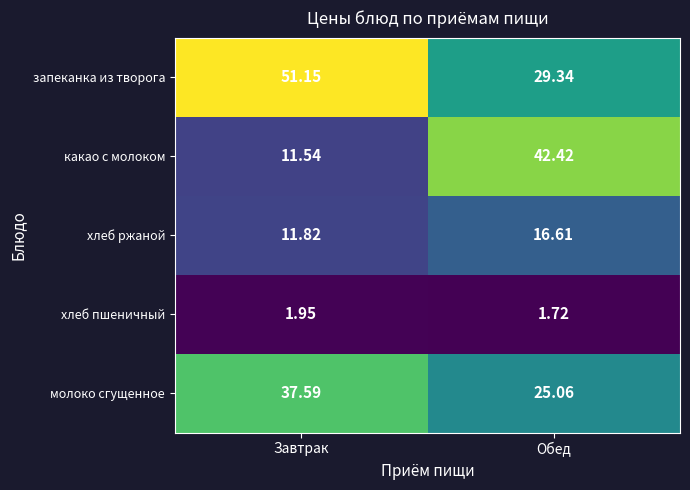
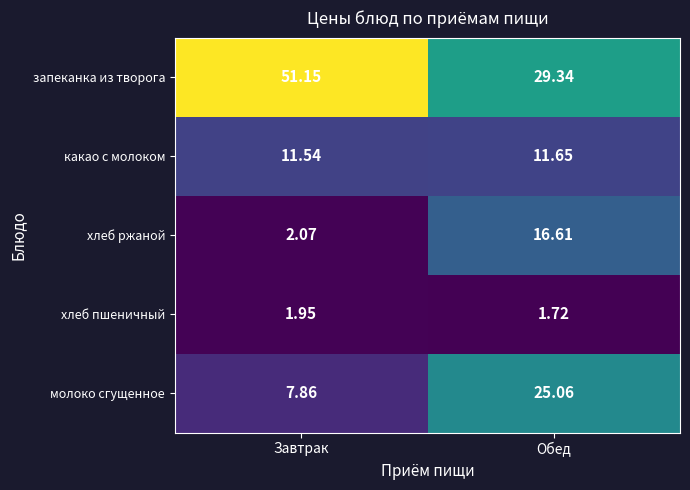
  {
    "запеканка из творога": {
      "Завтрак": 51.15,
      "Обед": 29.34
    },
    "какао с молоком": {
      "Завтрак": 11.54,
-     "Обед": 42.42
+     "Обед": 11.65
    },
    "хлеб ржаной": {
-     "Завтрак": 11.82,
+     "Завтрак": 2.07,
      "Обед": 16.61
    },
    "хлеб пшеничный": {
      "Завтрак": 1.95,
      "Обед": 1.72
    },
    "молоко сгущенное": {
-     "Завтрак": 37.59,
+     "Завтрак": 7.86,
      "Обед": 25.06
    }
  }
